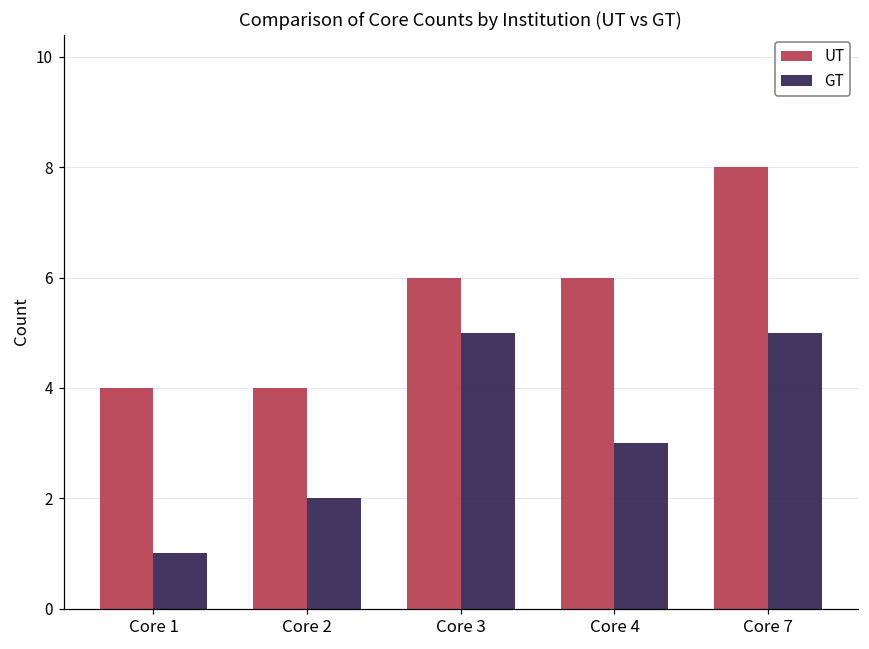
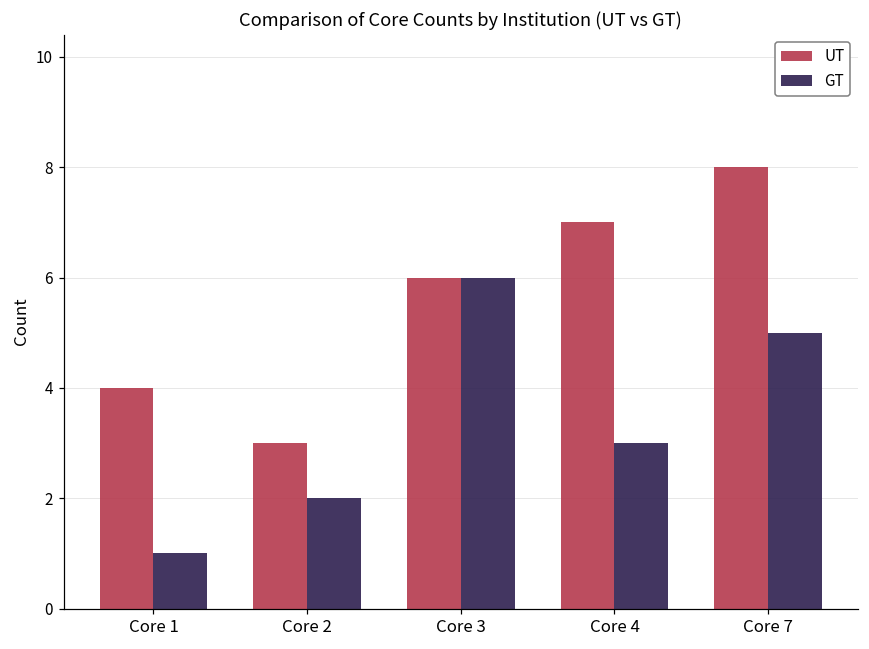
  {
    "UT": {
      "Core 1": 4,
-     "Core 2": 4,
+     "Core 2": 3,
      "Core 3": 6,
-     "Core 4": 6,
+     "Core 4": 7,
      "Core 7": 8
    },
    "GT": {
      "Core 1": 1,
      "Core 2": 2,
-     "Core 3": 5,
+     "Core 3": 6,
      "Core 4": 3,
      "Core 7": 5
    }
  }
